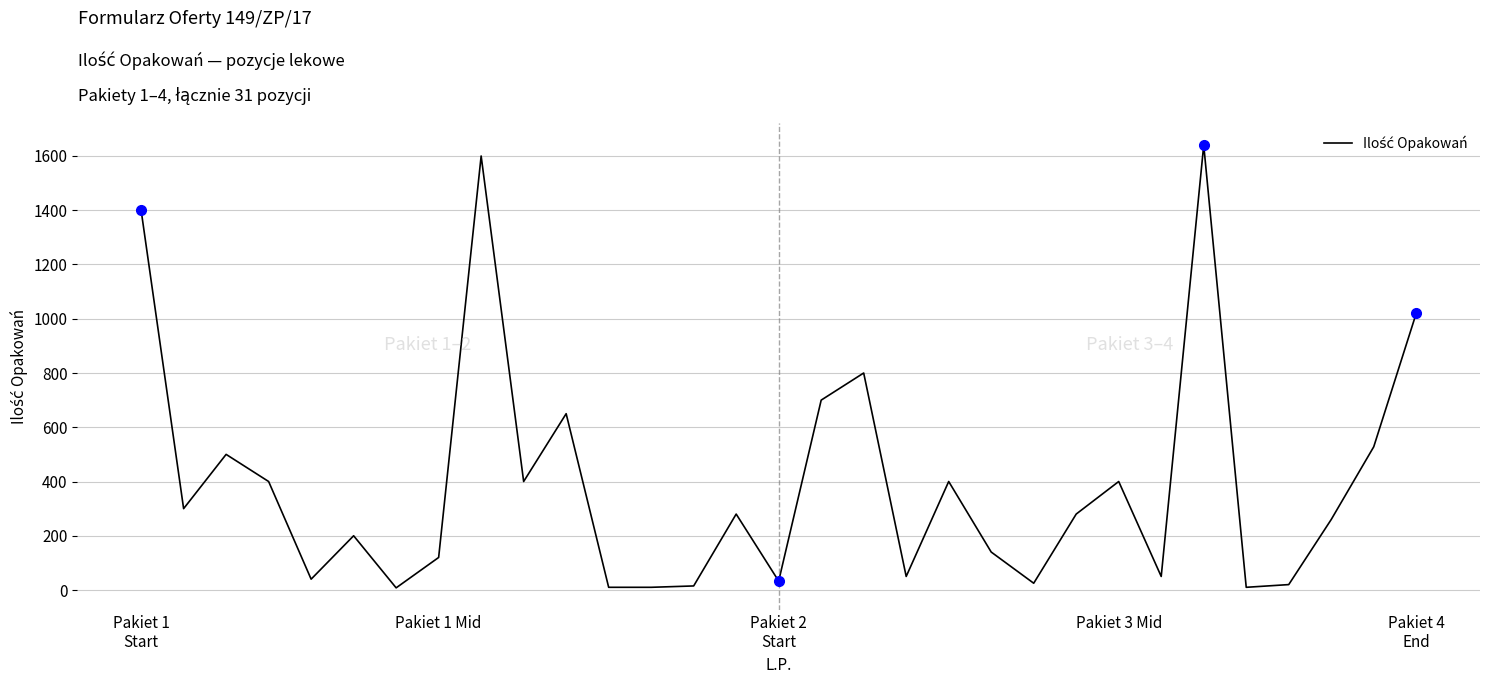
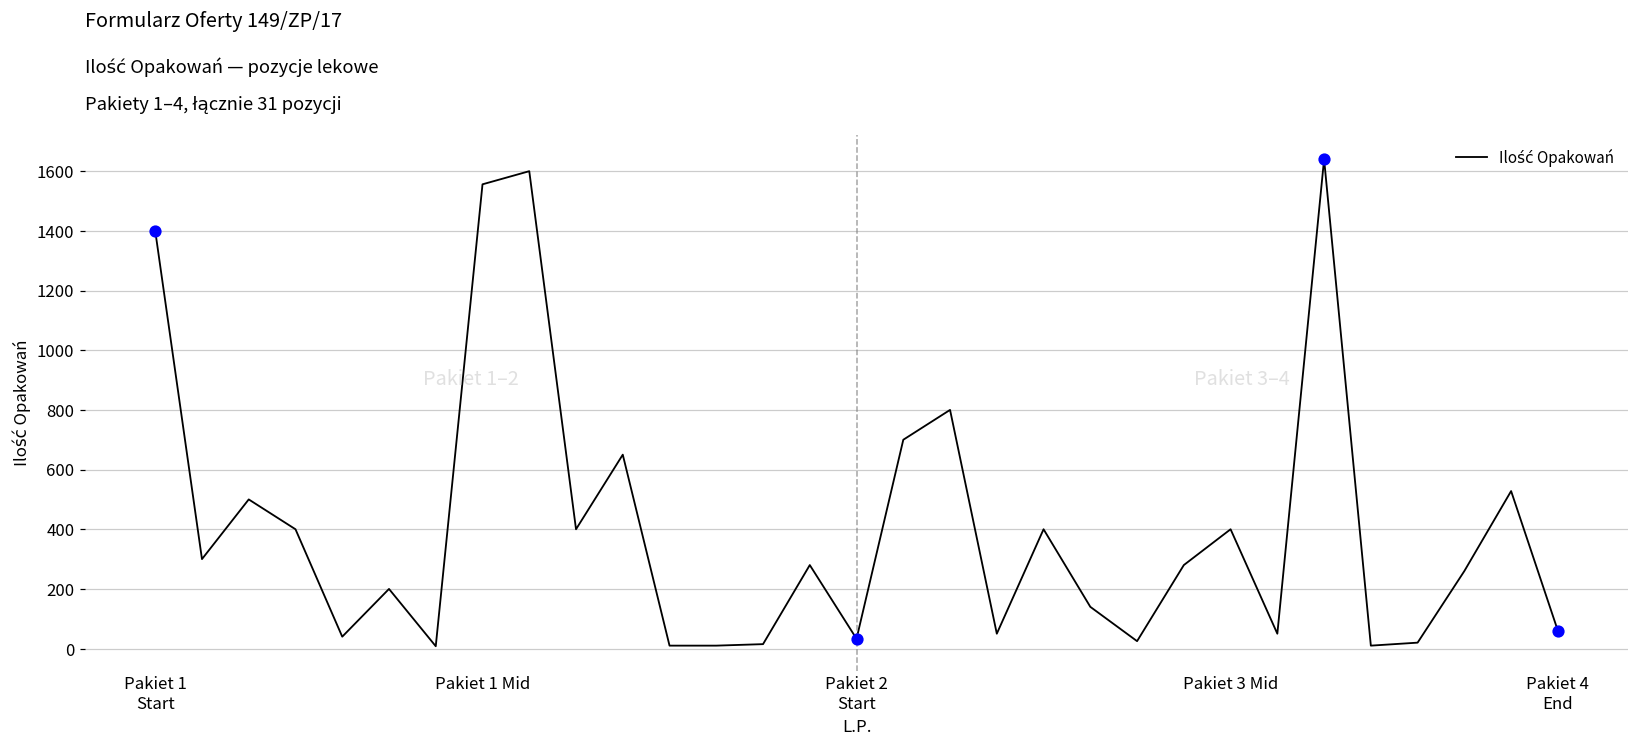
  {
    "Ilość Opakowań": {
-     "Pakiet 1 Mid": 120,
+     "Pakiet 1 Mid": 1560,
      "Pakiet 3 Mid": 400,
-     "Pakiet 4 End": 1020
+     "Pakiet 4 End": 60
    }
  }
